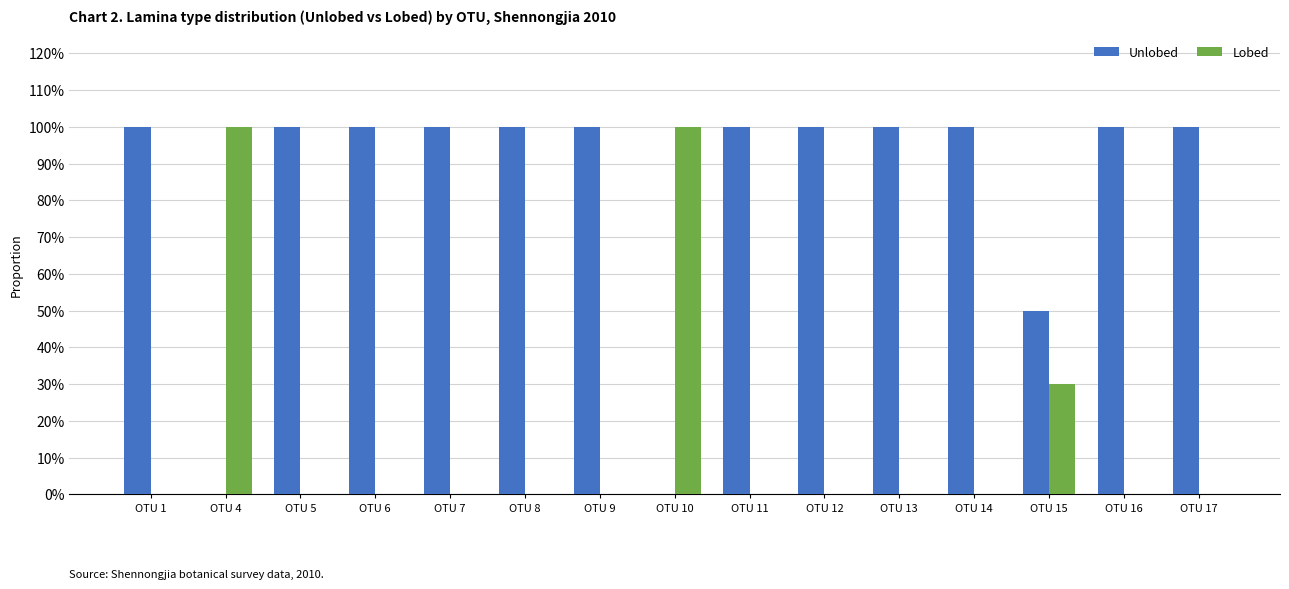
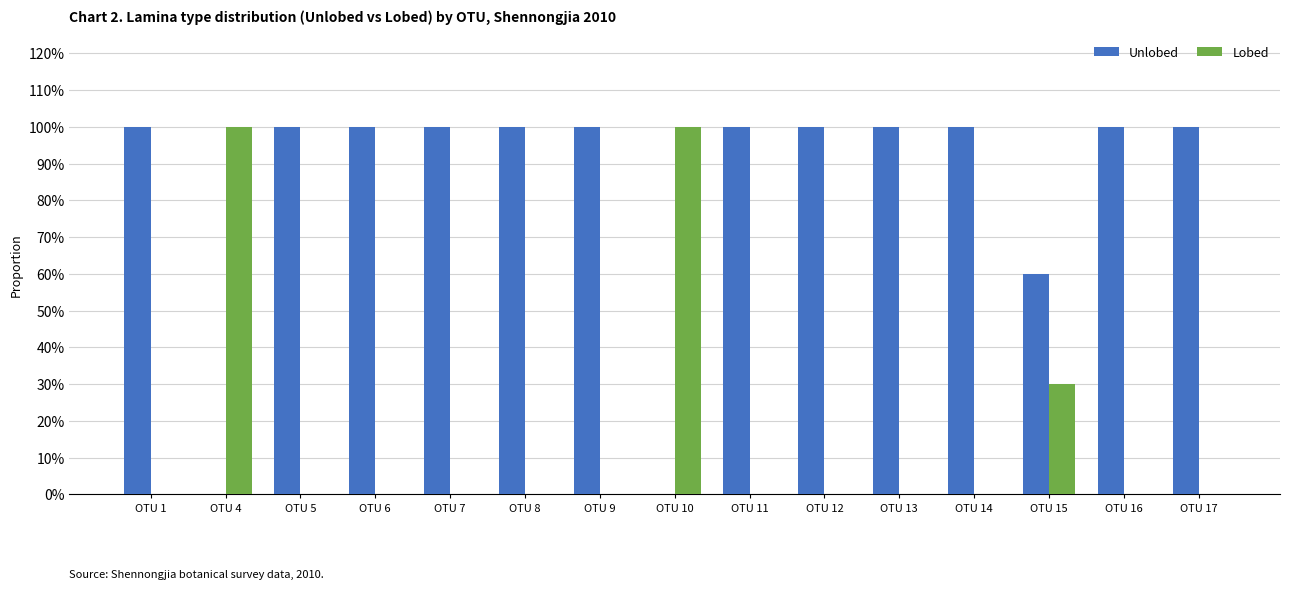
  {
    "Unlobed": {
      "OTU 1": "100%",
      "OTU 4": "0%",
      "OTU 5": "100%",
      "OTU 6": "100%",
      "OTU 7": "100%",
      "OTU 8": "100%",
      "OTU 9": "100%",
      "OTU 10": "0%",
      "OTU 11": "100%",
      "OTU 12": "100%",
      "OTU 13": "100%",
      "OTU 14": "100%",
-     "OTU 15": "50%",
+     "OTU 15": "60%",
      "OTU 16": "100%",
      "OTU 17": "100%"
    },
    "Lobed": {
      "OTU 1": "0%",
      "OTU 4": "100%",
      "OTU 5": "0%",
      "OTU 6": "0%",
      "OTU 7": "0%",
      "OTU 8": "0%",
      "OTU 9": "0%",
      "OTU 10": "100%",
      "OTU 11": "0%",
      "OTU 12": "0%",
      "OTU 13": "0%",
      "OTU 14": "0%",
      "OTU 15": "30%",
      "OTU 16": "0%",
      "OTU 17": "0%"
    }
  }
